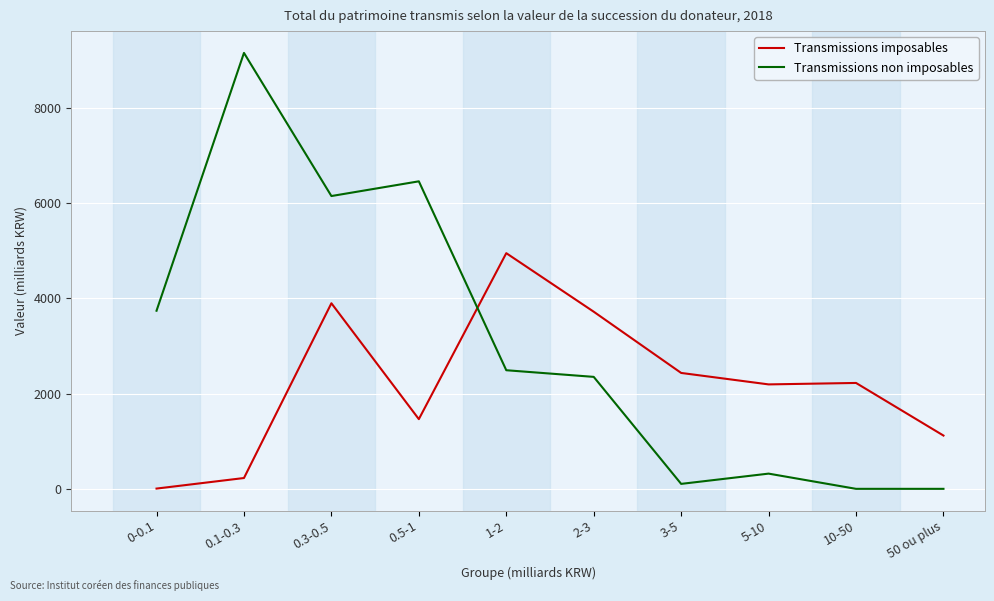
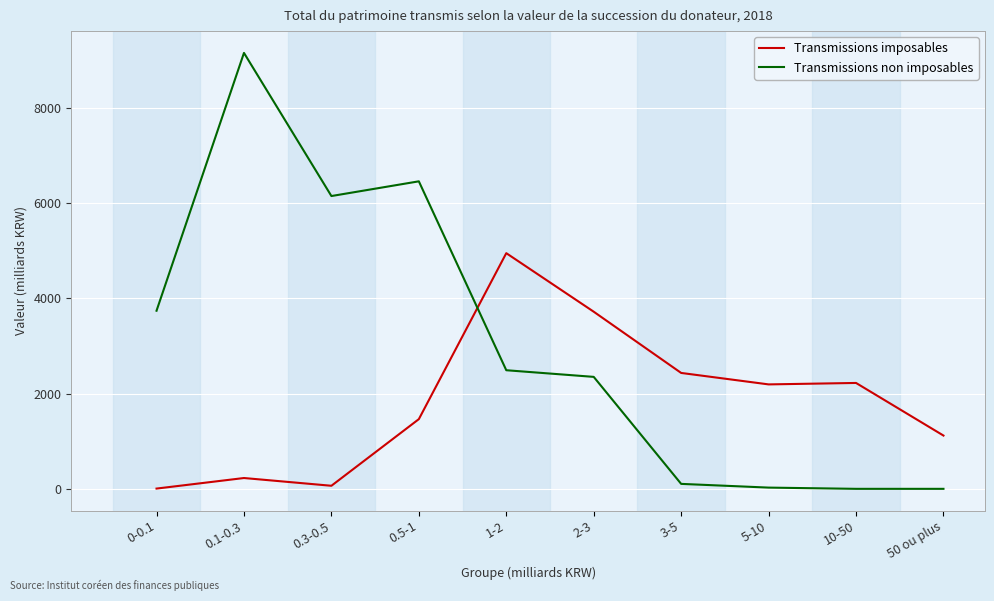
  {
    "Transmissions imposables": {
      "0-0.1": 0,
      "0.1-0.3": 200,
-     "0.3-0.5": 3900,
+     "0.3-0.5": 100,
      "0.5-1": 1500,
      "1-2": 4900,
      "2-3": 3700,
      "3-5": 2400,
      "5-10": 2200,
      "10-50": 2200,
      "50 ou plus": 1100
    },
    "Transmissions non imposables": {
      "0-0.1": 3700,
      "0.1-0.3": 9100,
      "0.3-0.5": 6100,
      "0.5-1": 6500,
      "1-2": 2500,
      "2-3": 2400,
      "3-5": 100,
-     "5-10": 300,
+     "5-10": 0,
      "10-50": 0,
      "50 ou plus": 0
    }
  }
